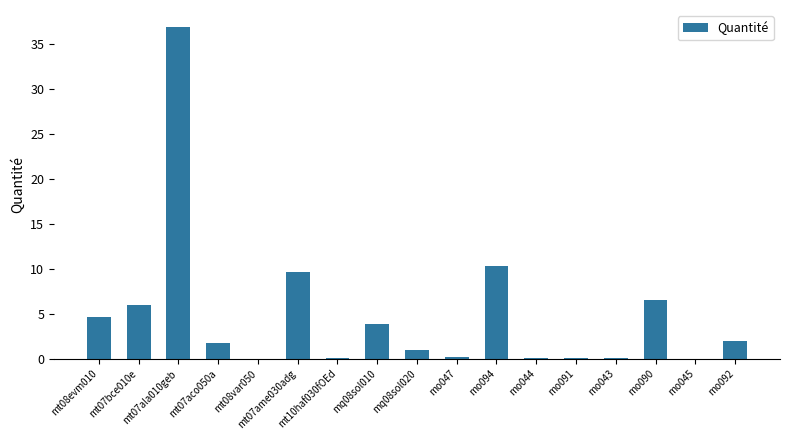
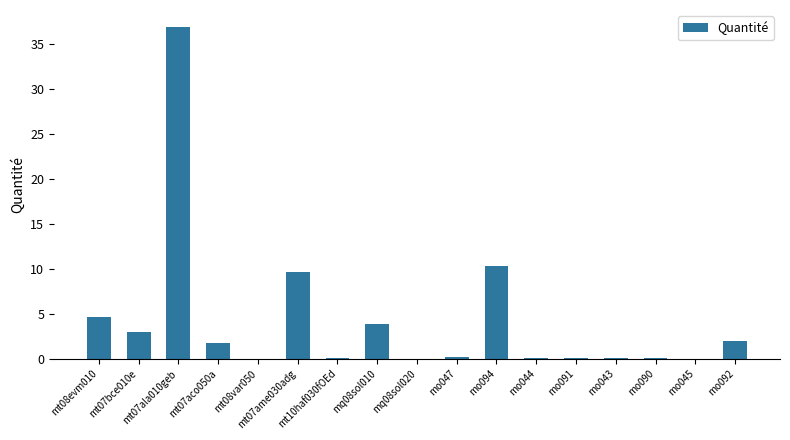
  {
    "mt08evm010": 5,
-   "mt07bce010e": 6,
+   "mt07bce010e": 3,
    "mt07ala010geb": 37,
    "mt07aco050a": 2,
    "mt07ame030adg": 10,
    "mq08sol010": 4,
-   "mq08sol020": 1,
+   "mq08sol020": 0,
    "mo094": 10,
-   "mo090": 7,
+   "mo090": 0,
    "mo092": 2
  }
